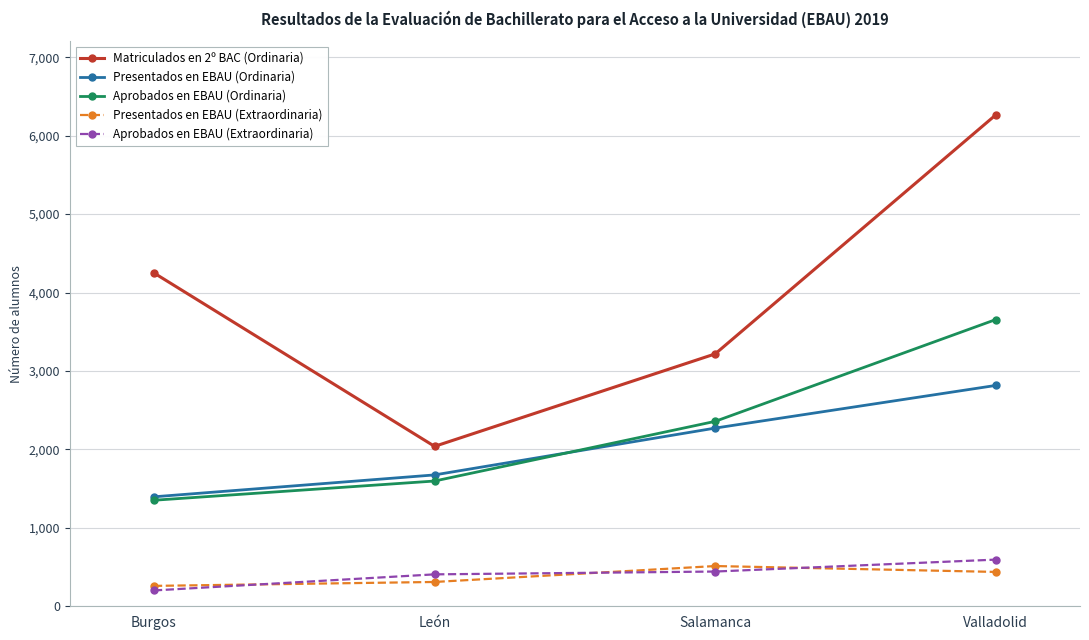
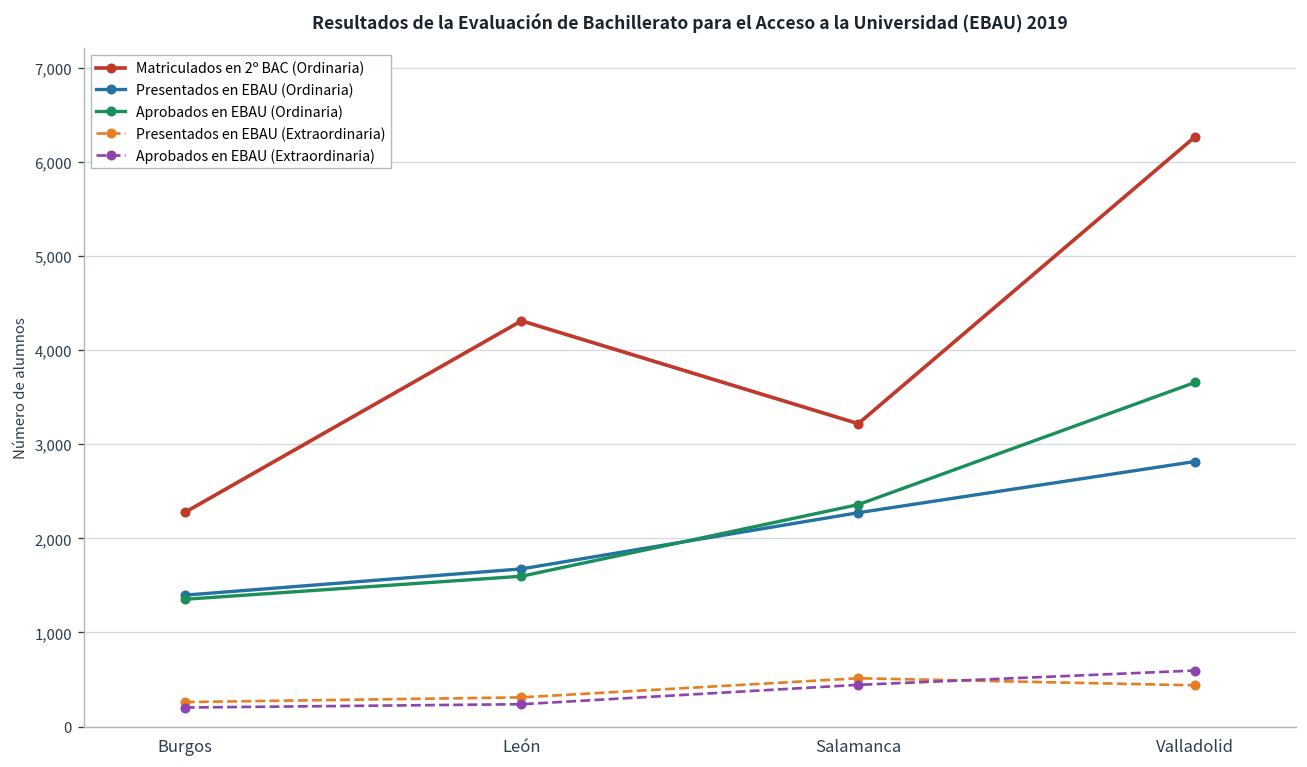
  {
    "Matriculados en 2º BAC (Ordinaria)": {
-     "Burgos": "4,300",
-     "León": "2,000",
+     "Burgos": "2,300",
+     "León": "4,300",
      "Salamanca": "3,200",
      "Valladolid": "6,300"
    },
    "Presentados en EBAU (Ordinaria)": {
      "Burgos": "1,400",
      "León": "1,700",
      "Salamanca": "2,300",
      "Valladolid": "2,800"
    },
    "Aprobados en EBAU (Ordinaria)": {
      "Burgos": "1,400",
      "León": "1,600",
      "Salamanca": "2,400",
      "Valladolid": "3,700"
    },
    "Presentados en EBAU (Extraordinaria)": {
      "Burgos": "300",
      "León": "300",
      "Salamanca": "500",
      "Valladolid": "400"
    },
    "Aprobados en EBAU (Extraordinaria)": {
      "Burgos": "200",
-     "León": "400",
+     "León": "200",
      "Salamanca": "400",
      "Valladolid": "600"
    }
  }
